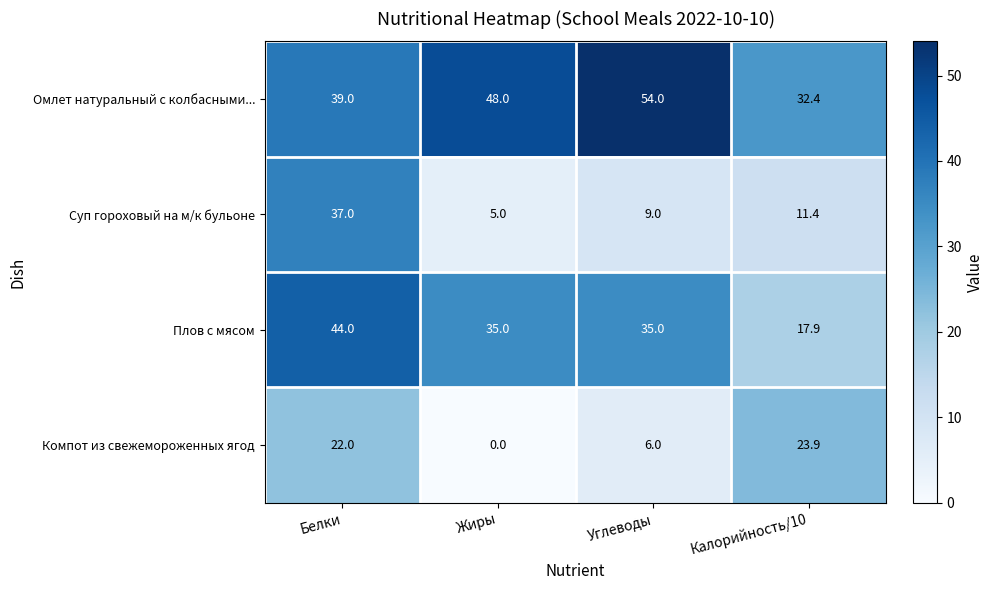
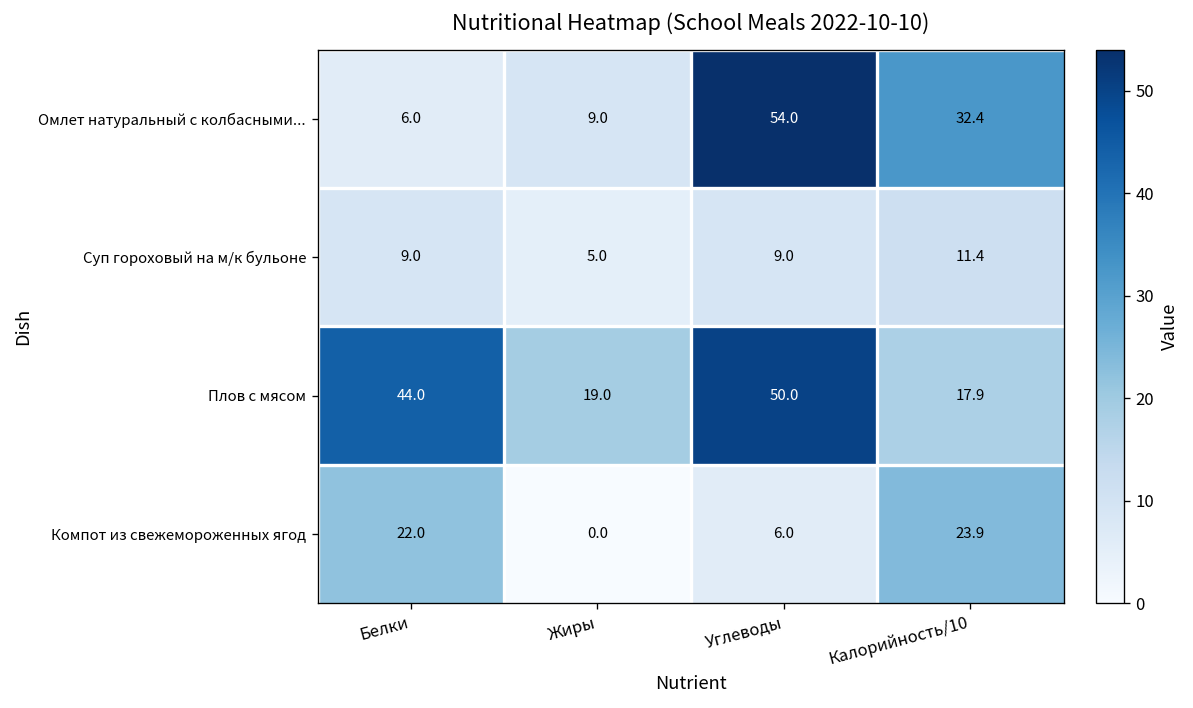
  {
    "Омлет натуральный с колбасными...": {
-     "Белки": 39.0,
-     "Жиры": 48.0,
+     "Белки": 6.0,
+     "Жиры": 9.0,
      "Углеводы": 54.0,
      "Калорийность/10": 32.4
    },
    "Суп гороховый на м/к бульоне": {
-     "Белки": 37.0,
+     "Белки": 9.0,
      "Жиры": 5.0,
      "Углеводы": 9.0,
      "Калорийность/10": 11.4
    },
    "Плов с мясом": {
      "Белки": 44.0,
-     "Жиры": 35.0,
-     "Углеводы": 35.0,
+     "Жиры": 19.0,
+     "Углеводы": 50.0,
      "Калорийность/10": 17.9
    },
    "Компот из свежемороженных ягод": {
      "Белки": 22.0,
      "Жиры": 0.0,
      "Углеводы": 6.0,
      "Калорийность/10": 23.9
    }
  }
